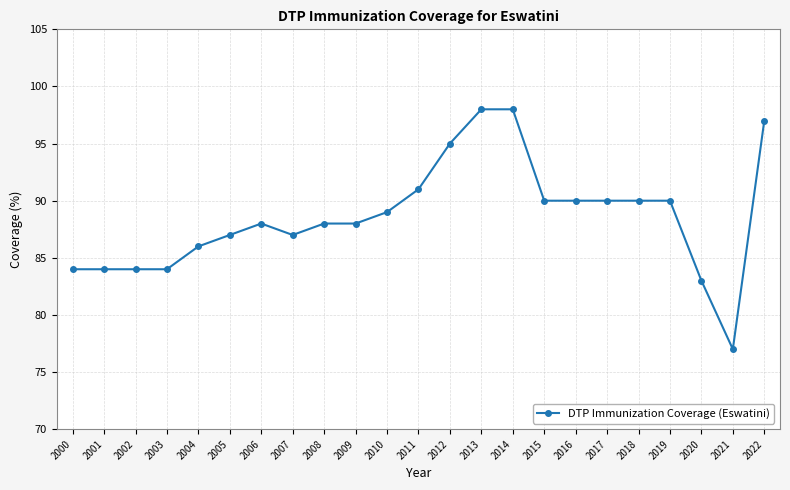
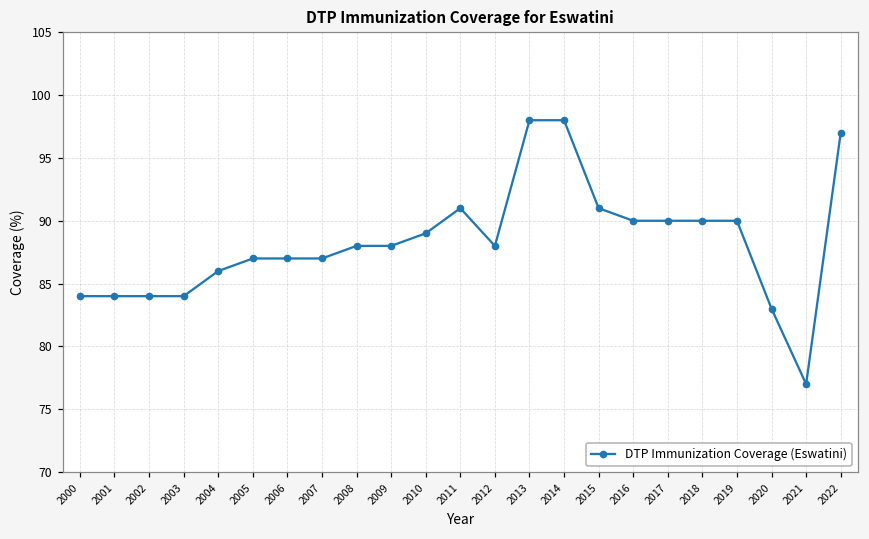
  {
    "2000": 84,
    "2001": 84,
    "2002": 84,
    "2003": 84,
    "2004": 86,
    "2005": 87,
-   "2006": 88,
+   "2006": 87,
    "2007": 87,
    "2008": 88,
    "2009": 88,
    "2010": 89,
    "2011": 91,
-   "2012": 95,
+   "2012": 88,
    "2013": 98,
    "2014": 98,
-   "2015": 90,
+   "2015": 91,
    "2016": 90,
    "2017": 90,
    "2018": 90,
    "2019": 90,
    "2020": 83,
    "2021": 77,
    "2022": 97
  }
